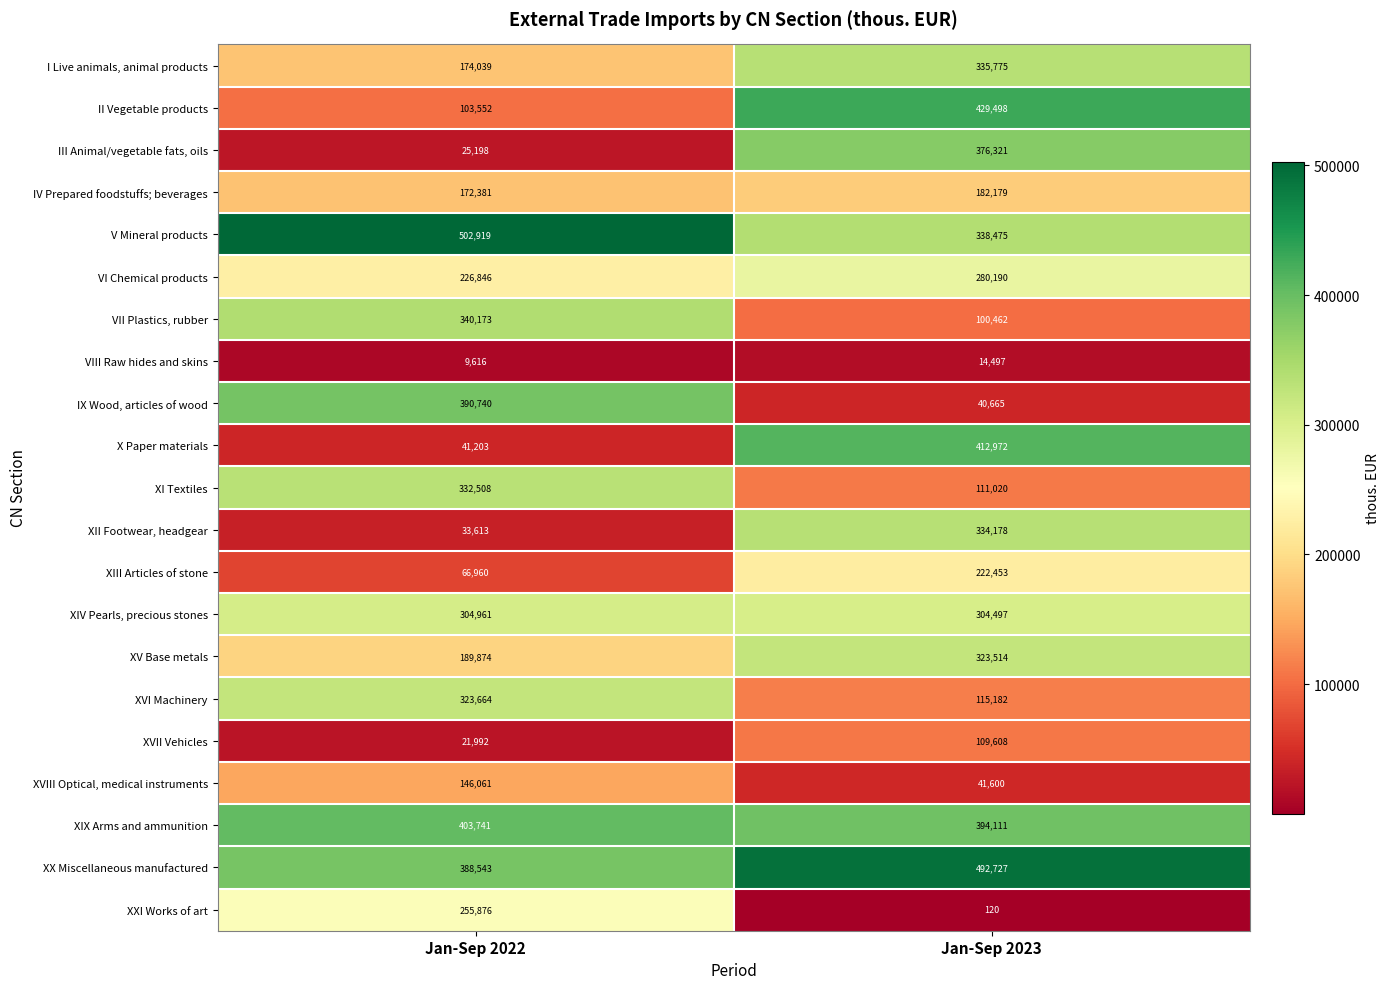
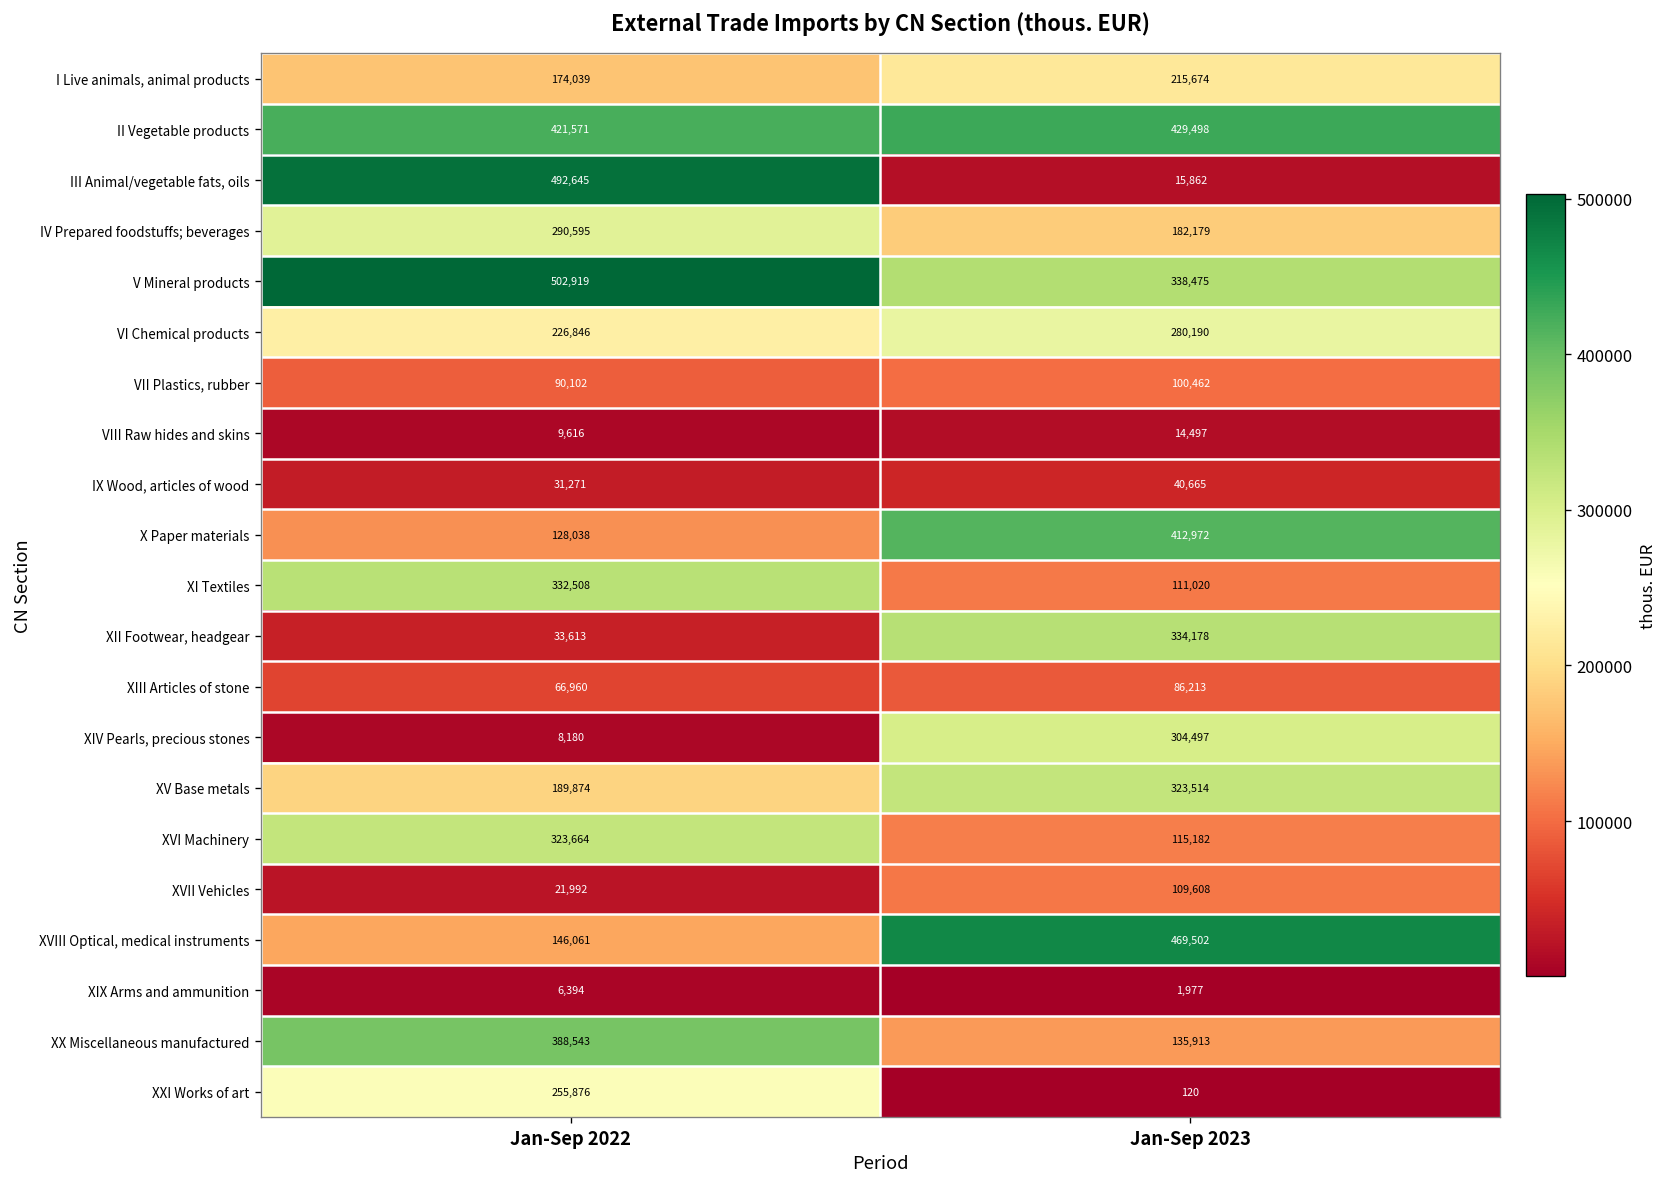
  {
    "I Live animals, animal products": {
      "Jan-Sep 2022": "174,039",
-     "Jan-Sep 2023": "335,775"
+     "Jan-Sep 2023": "215,674"
    },
    "II Vegetable products": {
-     "Jan-Sep 2022": "103,552",
+     "Jan-Sep 2022": "421,571",
      "Jan-Sep 2023": "429,498"
    },
    "III Animal/vegetable fats, oils": {
-     "Jan-Sep 2022": "25,198",
-     "Jan-Sep 2023": "376,321"
+     "Jan-Sep 2022": "492,645",
+     "Jan-Sep 2023": "15,862"
    },
    "IV Prepared foodstuffs; beverages": {
-     "Jan-Sep 2022": "172,381",
+     "Jan-Sep 2022": "290,595",
      "Jan-Sep 2023": "182,179"
    },
    "V Mineral products": {
      "Jan-Sep 2022": "502,919",
      "Jan-Sep 2023": "338,475"
    },
    "VI Chemical products": {
      "Jan-Sep 2022": "226,846",
      "Jan-Sep 2023": "280,190"
    },
    "VII Plastics, rubber": {
-     "Jan-Sep 2022": "340,173",
+     "Jan-Sep 2022": "90,102",
      "Jan-Sep 2023": "100,462"
    },
    "VIII Raw hides and skins": {
      "Jan-Sep 2022": "9,616",
      "Jan-Sep 2023": "14,497"
    },
    "IX Wood, articles of wood": {
-     "Jan-Sep 2022": "390,740",
+     "Jan-Sep 2022": "31,271",
      "Jan-Sep 2023": "40,665"
    },
    "X Paper materials": {
-     "Jan-Sep 2022": "41,203",
+     "Jan-Sep 2022": "128,038",
      "Jan-Sep 2023": "412,972"
    },
    "XI Textiles": {
      "Jan-Sep 2022": "332,508",
      "Jan-Sep 2023": "111,020"
    },
    "XII Footwear, headgear": {
      "Jan-Sep 2022": "33,613",
      "Jan-Sep 2023": "334,178"
    },
    "XIII Articles of stone": {
      "Jan-Sep 2022": "66,960",
-     "Jan-Sep 2023": "222,453"
+     "Jan-Sep 2023": "86,213"
    },
    "XIV Pearls, precious stones": {
-     "Jan-Sep 2022": "304,961",
+     "Jan-Sep 2022": "8,180",
      "Jan-Sep 2023": "304,497"
    },
    "XV Base metals": {
      "Jan-Sep 2022": "189,874",
      "Jan-Sep 2023": "323,514"
    },
    "XVI Machinery": {
      "Jan-Sep 2022": "323,664",
      "Jan-Sep 2023": "115,182"
    },
    "XVII Vehicles": {
      "Jan-Sep 2022": "21,992",
      "Jan-Sep 2023": "109,608"
    },
    "XVIII Optical, medical instruments": {
      "Jan-Sep 2022": "146,061",
-     "Jan-Sep 2023": "41,600"
+     "Jan-Sep 2023": "469,502"
    },
    "XIX Arms and ammunition": {
-     "Jan-Sep 2022": "403,741",
-     "Jan-Sep 2023": "394,111"
+     "Jan-Sep 2022": "6,394",
+     "Jan-Sep 2023": "1,977"
    },
    "XX Miscellaneous manufactured": {
      "Jan-Sep 2022": "388,543",
-     "Jan-Sep 2023": "492,727"
+     "Jan-Sep 2023": "135,913"
    },
    "XXI Works of art": {
      "Jan-Sep 2022": "255,876",
      "Jan-Sep 2023": "120"
    }
  }
